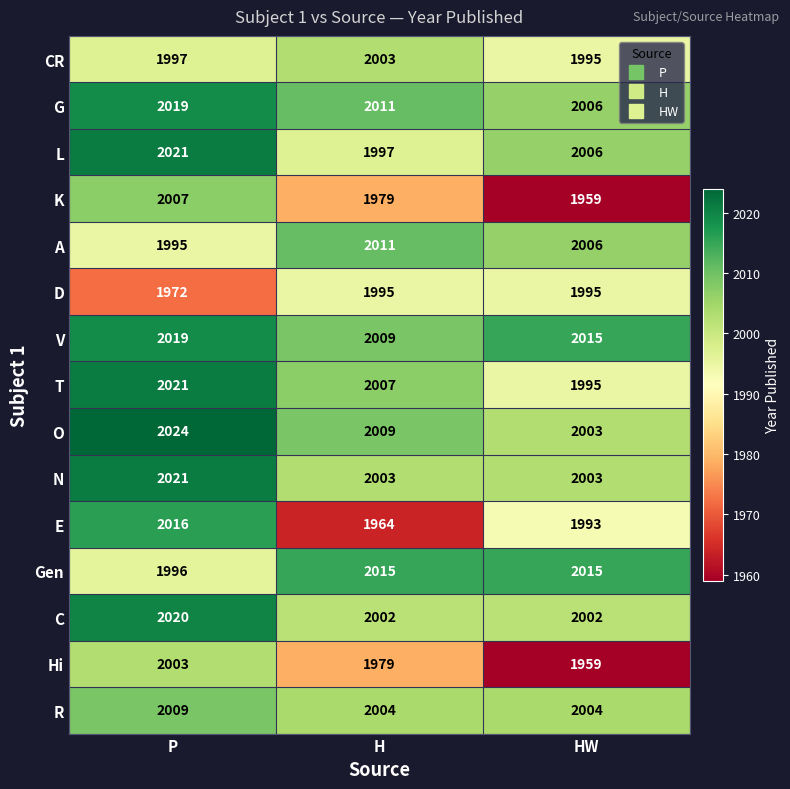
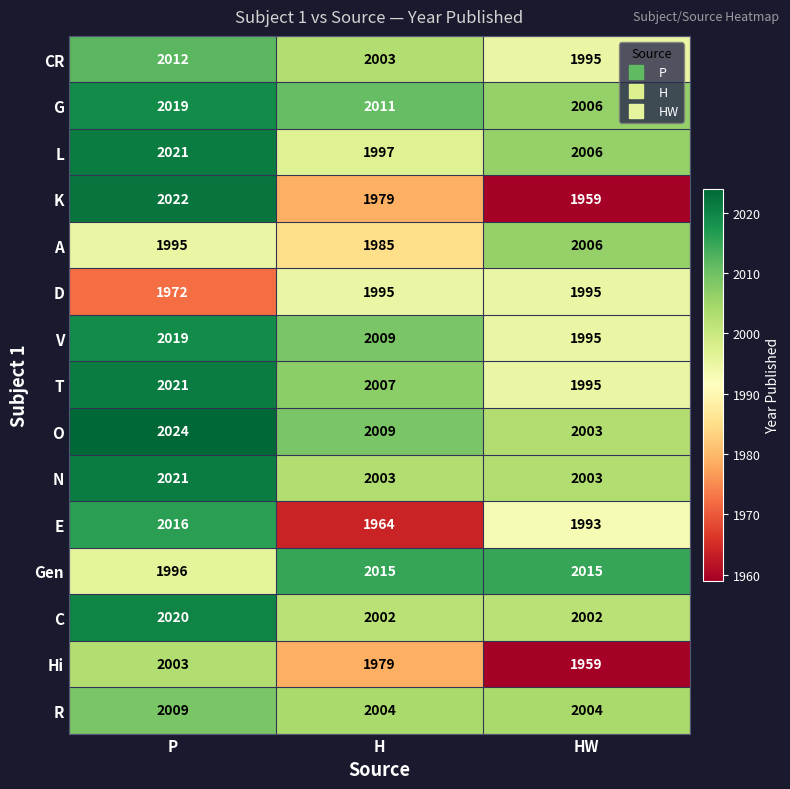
  {
    "CR": {
-     "P": 1997,
+     "P": 2012,
      "H": 2003,
      "HW": 1995
    },
    "G": {
      "P": 2019,
      "H": 2011,
      "HW": 2006
    },
    "L": {
      "P": 2021,
      "H": 1997,
      "HW": 2006
    },
    "K": {
-     "P": 2007,
+     "P": 2022,
      "H": 1979,
      "HW": 1959
    },
    "A": {
      "P": 1995,
-     "H": 2011,
+     "H": 1985,
      "HW": 2006
    },
    "D": {
      "P": 1972,
      "H": 1995,
      "HW": 1995
    },
    "V": {
      "P": 2019,
      "H": 2009,
-     "HW": 2015
+     "HW": 1995
    },
    "T": {
      "P": 2021,
      "H": 2007,
      "HW": 1995
    },
    "O": {
      "P": 2024,
      "H": 2009,
      "HW": 2003
    },
    "N": {
      "P": 2021,
      "H": 2003,
      "HW": 2003
    },
    "E": {
      "P": 2016,
      "H": 1964,
      "HW": 1993
    },
    "Gen": {
      "P": 1996,
      "H": 2015,
      "HW": 2015
    },
    "C": {
      "P": 2020,
      "H": 2002,
      "HW": 2002
    },
    "Hi": {
      "P": 2003,
      "H": 1979,
      "HW": 1959
    },
    "R": {
      "P": 2009,
      "H": 2004,
      "HW": 2004
    }
  }
